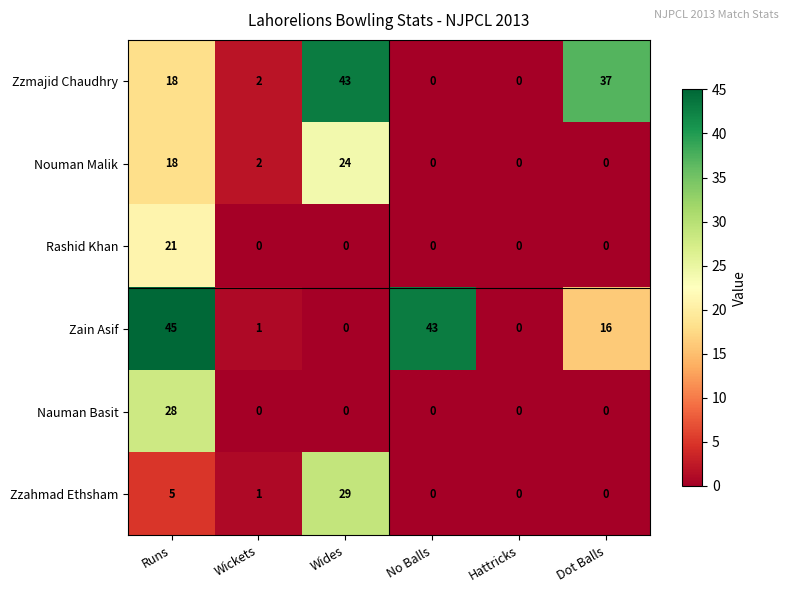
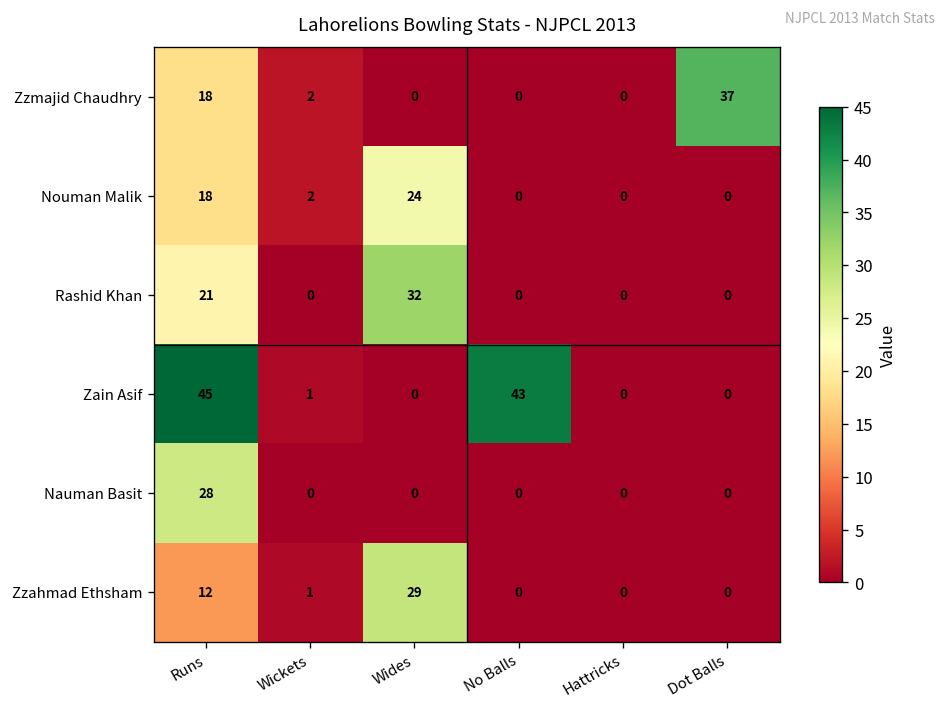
  {
    "Zzmajid Chaudhry": {
      "Runs": 18,
      "Wickets": 2,
-     "Wides": 43,
+     "Wides": 0,
      "No Balls": 0,
      "Hattricks": 0,
      "Dot Balls": 37
    },
    "Nouman Malik": {
      "Runs": 18,
      "Wickets": 2,
      "Wides": 24,
      "No Balls": 0,
      "Hattricks": 0,
      "Dot Balls": 0
    },
    "Rashid Khan": {
      "Runs": 21,
      "Wickets": 0,
-     "Wides": 0,
+     "Wides": 32,
      "No Balls": 0,
      "Hattricks": 0,
      "Dot Balls": 0
    },
    "Zain Asif": {
      "Runs": 45,
      "Wickets": 1,
      "Wides": 0,
      "No Balls": 43,
      "Hattricks": 0,
-     "Dot Balls": 16
+     "Dot Balls": 0
    },
    "Nauman Basit": {
      "Runs": 28,
      "Wickets": 0,
      "Wides": 0,
      "No Balls": 0,
      "Hattricks": 0,
      "Dot Balls": 0
    },
    "Zzahmad Ethsham": {
-     "Runs": 5,
+     "Runs": 12,
      "Wickets": 1,
      "Wides": 29,
      "No Balls": 0,
      "Hattricks": 0,
      "Dot Balls": 0
    }
  }
